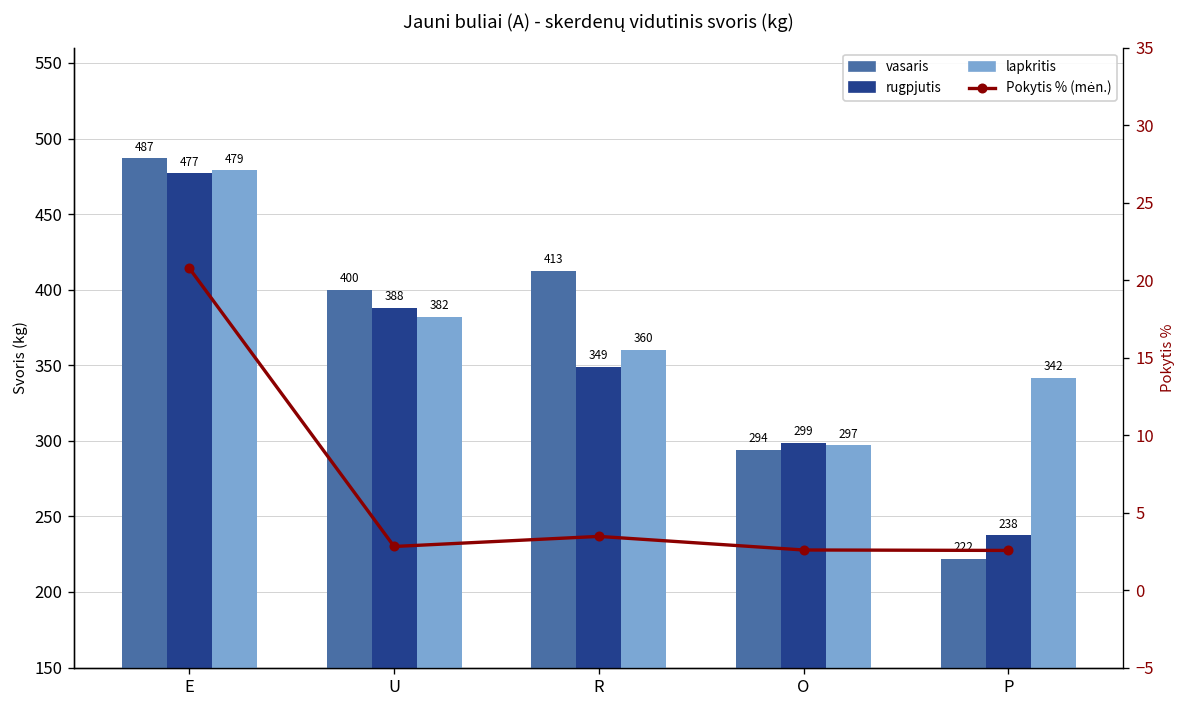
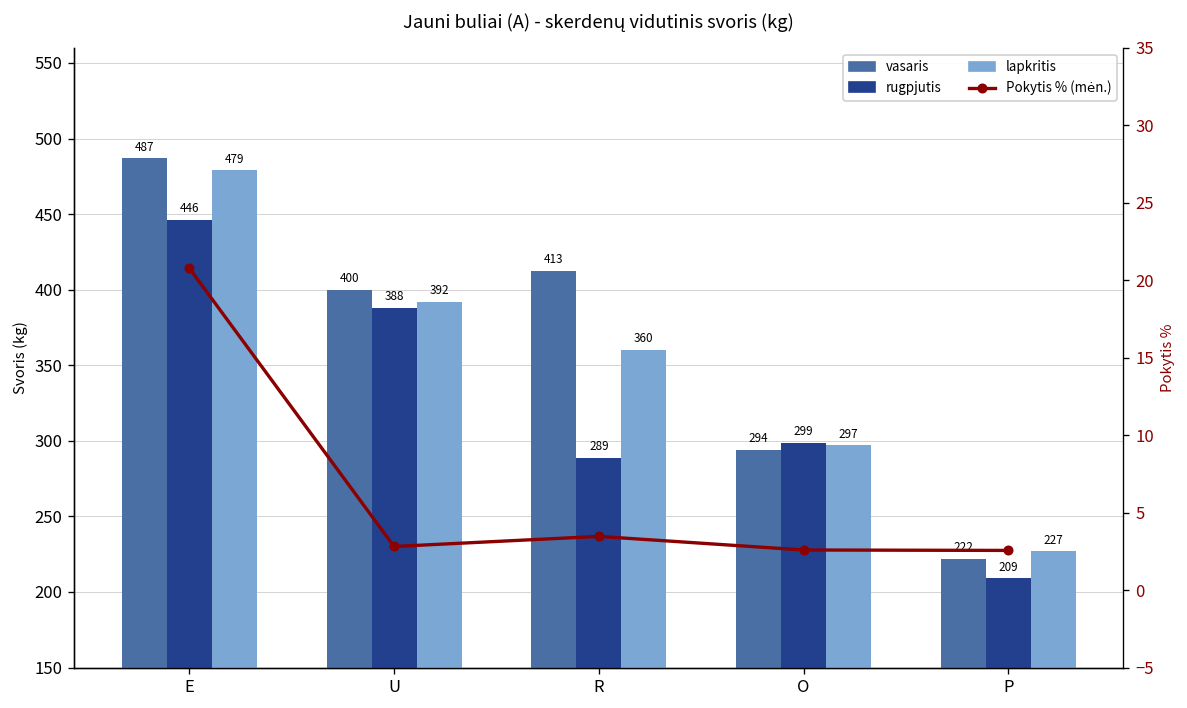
  {
    "vasaris": {
      "E": 487,
      "U": 400,
      "R": 413,
      "O": 294,
      "P": 222
    },
    "rugpjutis": {
-     "E": 477,
+     "E": 446,
      "U": 388,
-     "R": 349,
+     "R": 289,
      "O": 299,
-     "P": 238
+     "P": 209
    },
    "lapkritis": {
      "E": 479,
-     "U": 382,
+     "U": 392,
      "R": 360,
      "O": 297,
-     "P": 342
+     "P": 227
    }
  }
